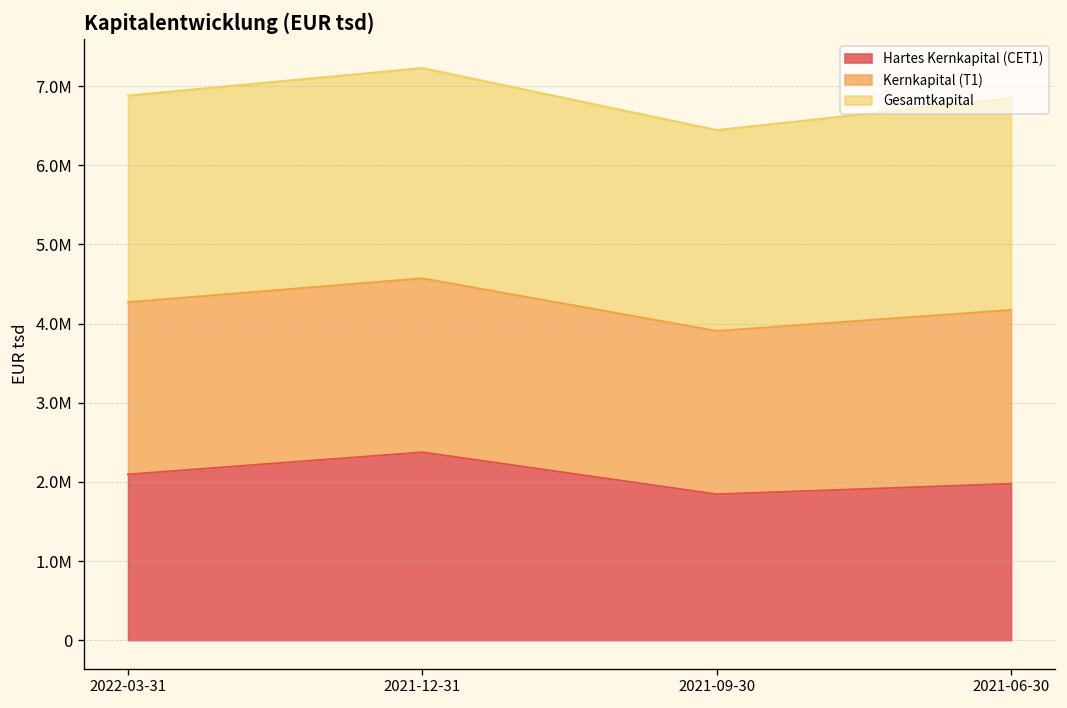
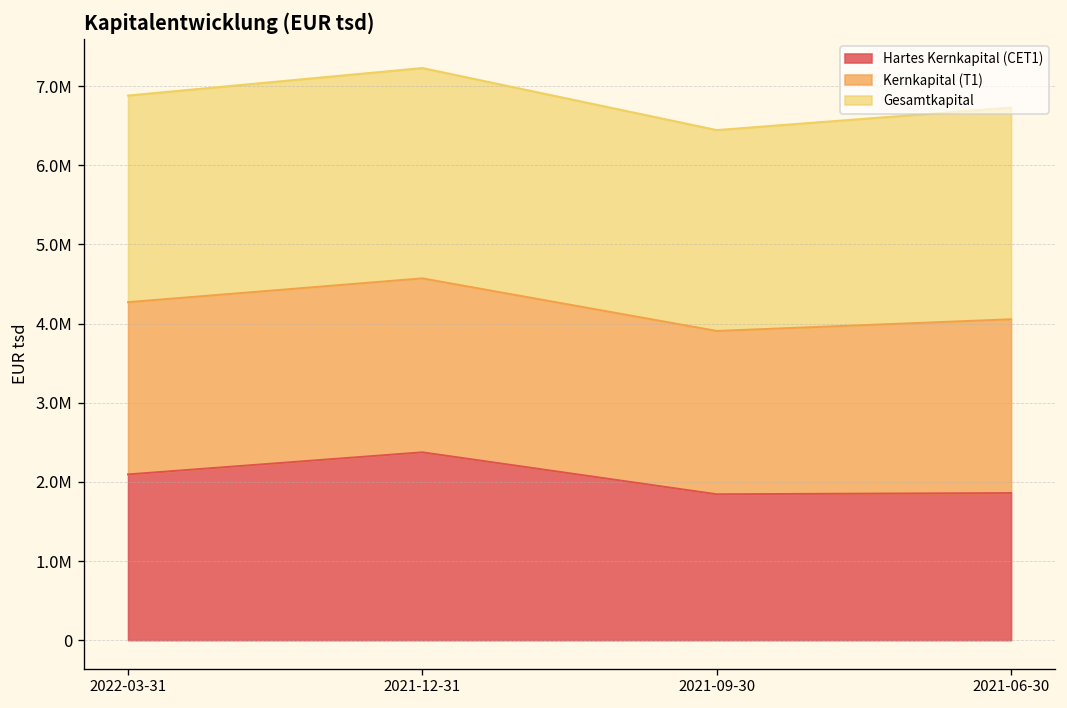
  {
    "Hartes Kernkapital (CET1)": {
      "2022-03-31": 2100000,
      "2021-12-31": 2400000,
      "2021-09-30": 1800000,
-     "2021-06-30": 2000000
+     "2021-06-30": 1900000
    }
  }
